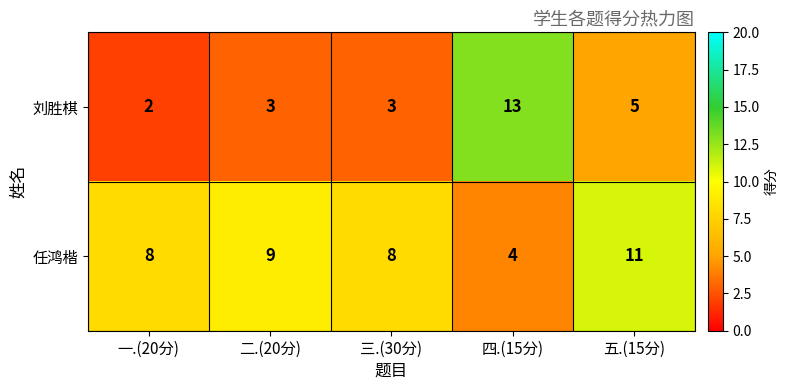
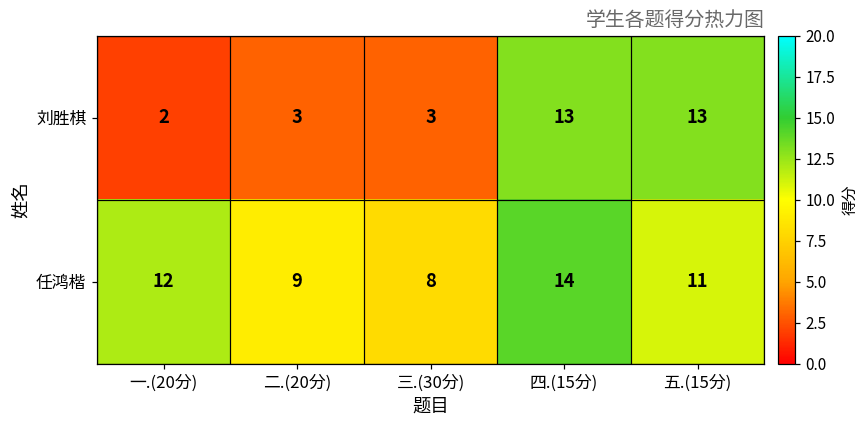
  {
    "刘胜棋": {
      "一.(20分)": 2,
      "二.(20分)": 3,
      "三.(30分)": 3,
      "四.(15分)": 13,
-     "五.(15分)": 5
+     "五.(15分)": 13
    },
    "任鸿楷": {
-     "一.(20分)": 8,
+     "一.(20分)": 12,
      "二.(20分)": 9,
      "三.(30分)": 8,
-     "四.(15分)": 4,
+     "四.(15分)": 14,
      "五.(15分)": 11
    }
  }
